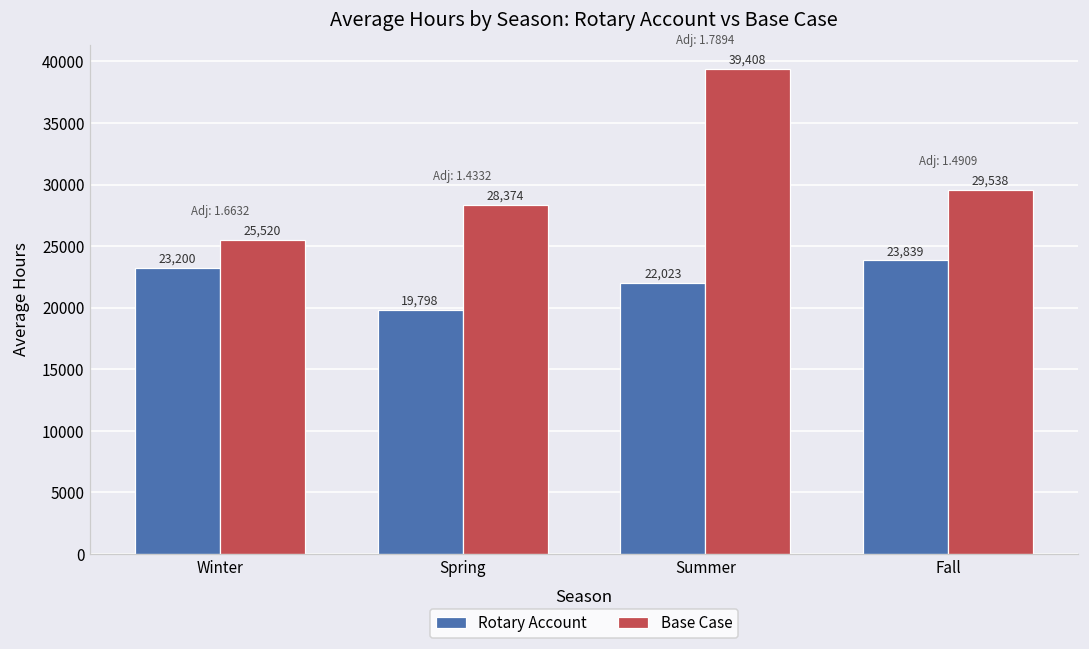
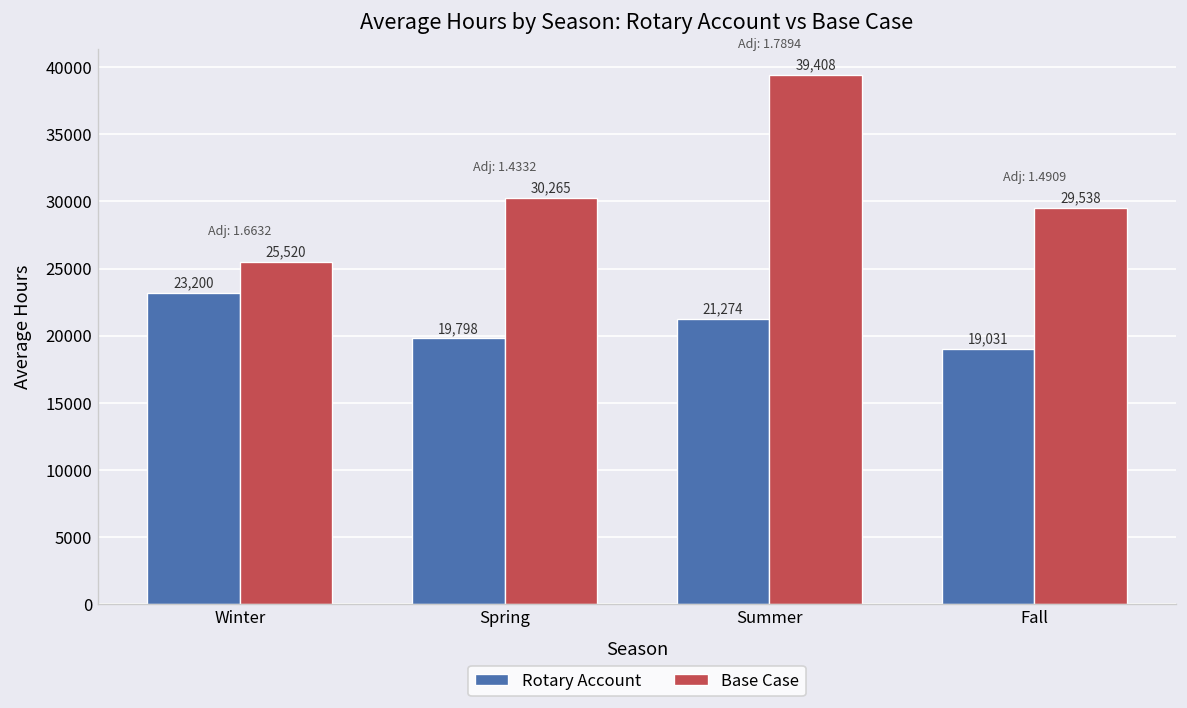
  {
    "Rotary Account": {
      "Winter": "23,200",
      "Spring": "19,798",
-     "Summer": "22,023",
-     "Fall": "23,839"
+     "Summer": "21,274",
+     "Fall": "19,031"
    },
    "Base Case": {
      "Winter": "25,520",
-     "Spring": "28,374",
+     "Spring": "30,265",
      "Summer": "39,408",
      "Fall": "29,538"
    }
  }
